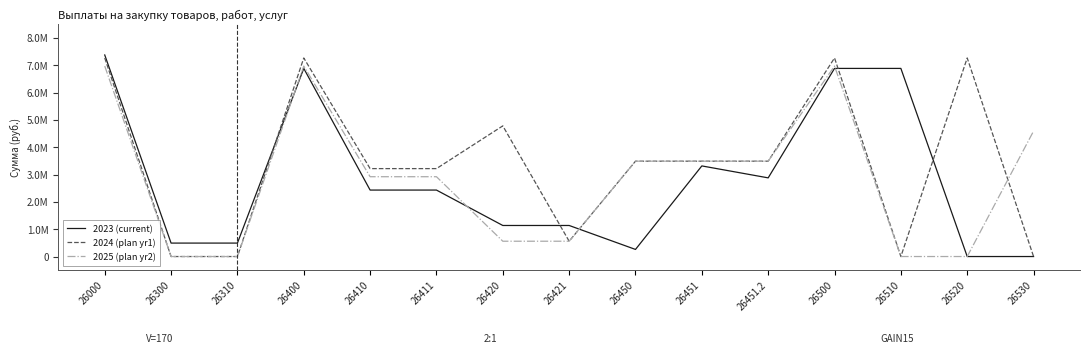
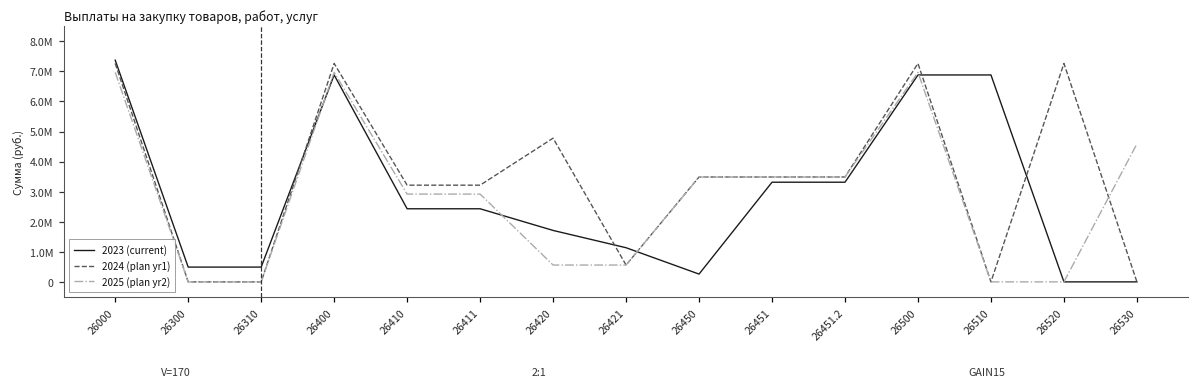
  {
    "2023 (current)": {
      "26000": 7400000,
      "26300": 500000,
      "26310": 500000,
      "26410": 2400000,
      "26411": 2400000,
-     "26420": 1100000,
+     "26420": 1700000,
      "26421": 1100000,
      "26450": 300000,
      "26451": 3300000,
-     "26451.2": 2900000,
+     "26451.2": 3300000,
      "26510": 6900000
    },
    "2024 (plan yr1)": {
      "26000": 7300000,
      "26400": 7300000,
      "26410": 3200000,
      "26411": 3200000,
      "26420": 4800000,
      "26500": 7300000,
      "26520": 7300000
    },
    "2025 (plan yr2)": {
      "26000": 7000000,
      "26410": 2900000,
      "26411": 2900000,
      "26420": 600000,
      "26530": 4600000
    }
  }
